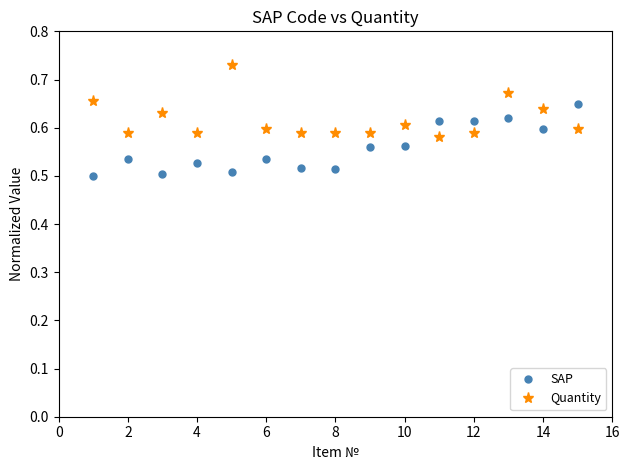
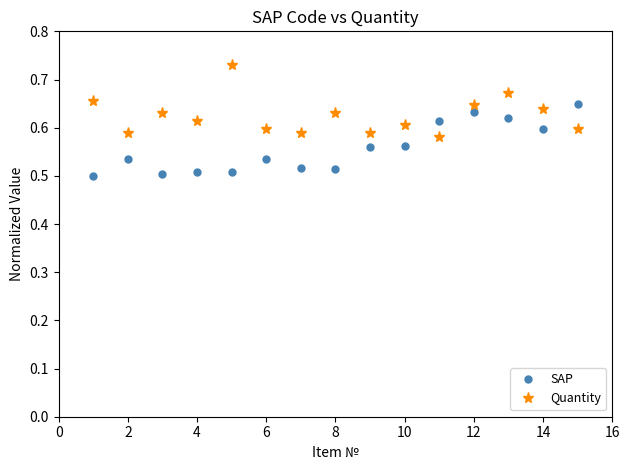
  {
    "SAP": {
      "2": 0.54,
-     "4": 0.53,
+     "4": 0.51,
      "6": 0.53,
      "8": 0.51,
      "10": 0.56,
-     "12": 0.61,
+     "12": 0.63,
      "14": 0.60
    },
    "Quantity": {
      "2": 0.59,
-     "4": 0.59,
+     "4": 0.61,
      "6": 0.60,
-     "8": 0.59,
+     "8": 0.63,
      "10": 0.61,
-     "12": 0.59,
+     "12": 0.65,
      "14": 0.64
    }
  }
